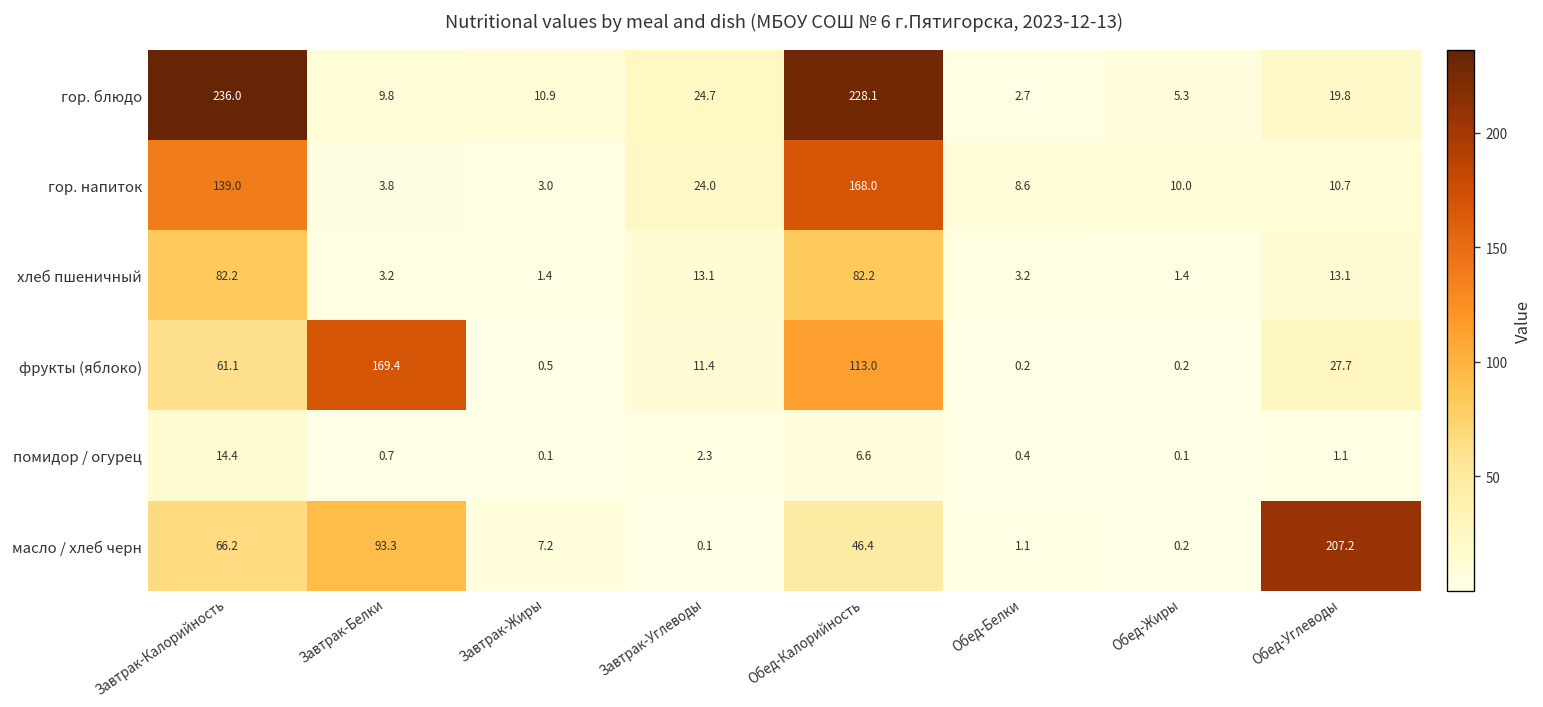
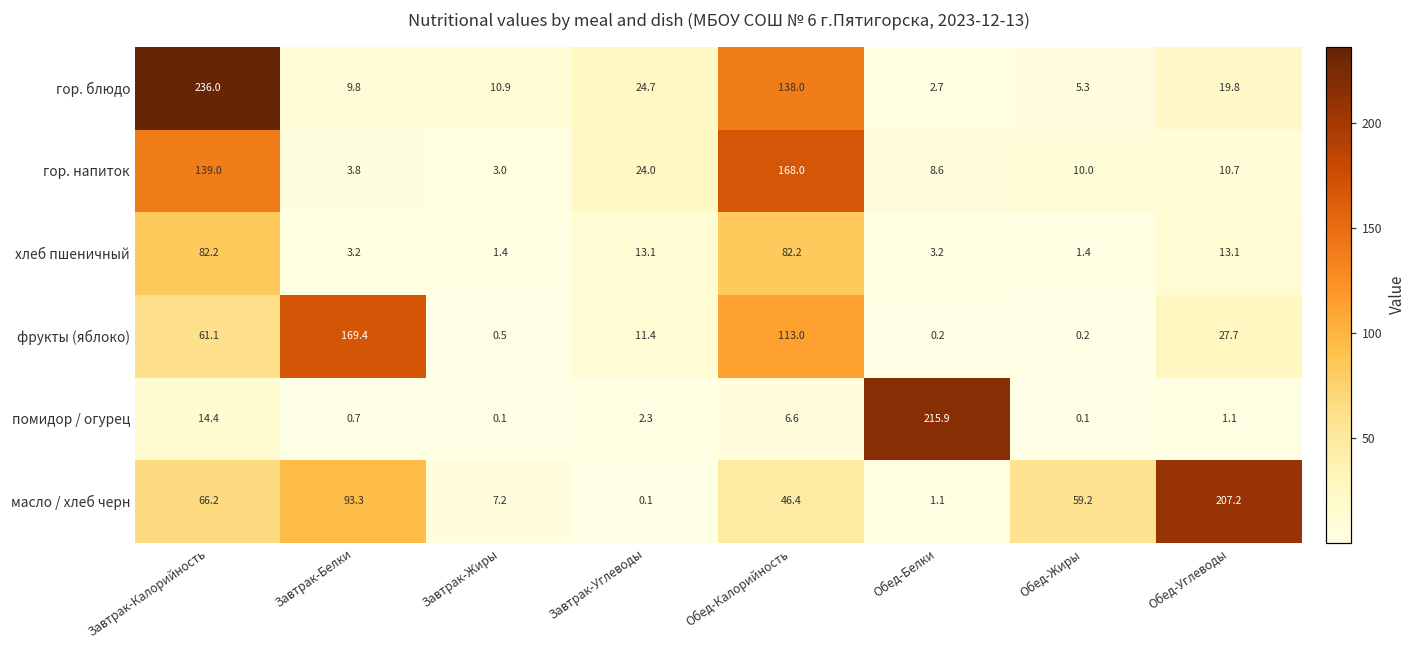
  {
    "гор. блюдо": {
      "Завтрак-Калорийность": 236.0,
      "Завтрак-Белки": 9.8,
      "Завтрак-Жиры": 10.9,
      "Завтрак-Углеводы": 24.7,
-     "Обед-Калорийность": 228.1,
+     "Обед-Калорийность": 138.0,
      "Обед-Белки": 2.7,
      "Обед-Жиры": 5.3,
      "Обед-Углеводы": 19.8
    },
    "гор. напиток": {
      "Завтрак-Калорийность": 139.0,
      "Завтрак-Белки": 3.8,
      "Завтрак-Жиры": 3.0,
      "Завтрак-Углеводы": 24.0,
      "Обед-Калорийность": 168.0,
      "Обед-Белки": 8.6,
      "Обед-Жиры": 10.0,
      "Обед-Углеводы": 10.7
    },
    "хлеб пшеничный": {
      "Завтрак-Калорийность": 82.2,
      "Завтрак-Белки": 3.2,
      "Завтрак-Жиры": 1.4,
      "Завтрак-Углеводы": 13.1,
      "Обед-Калорийность": 82.2,
      "Обед-Белки": 3.2,
      "Обед-Жиры": 1.4,
      "Обед-Углеводы": 13.1
    },
    "фрукты (яблоко)": {
      "Завтрак-Калорийность": 61.1,
      "Завтрак-Белки": 169.4,
      "Завтрак-Жиры": 0.5,
      "Завтрак-Углеводы": 11.4,
      "Обед-Калорийность": 113.0,
      "Обед-Белки": 0.2,
      "Обед-Жиры": 0.2,
      "Обед-Углеводы": 27.7
    },
    "помидор / огурец": {
      "Завтрак-Калорийность": 14.4,
      "Завтрак-Белки": 0.7,
      "Завтрак-Жиры": 0.1,
      "Завтрак-Углеводы": 2.3,
      "Обед-Калорийность": 6.6,
-     "Обед-Белки": 0.4,
+     "Обед-Белки": 215.9,
      "Обед-Жиры": 0.1,
      "Обед-Углеводы": 1.1
    },
    "масло / хлеб черн": {
      "Завтрак-Калорийность": 66.2,
      "Завтрак-Белки": 93.3,
      "Завтрак-Жиры": 7.2,
      "Завтрак-Углеводы": 0.1,
      "Обед-Калорийность": 46.4,
      "Обед-Белки": 1.1,
-     "Обед-Жиры": 0.2,
+     "Обед-Жиры": 59.2,
      "Обед-Углеводы": 207.2
    }
  }
